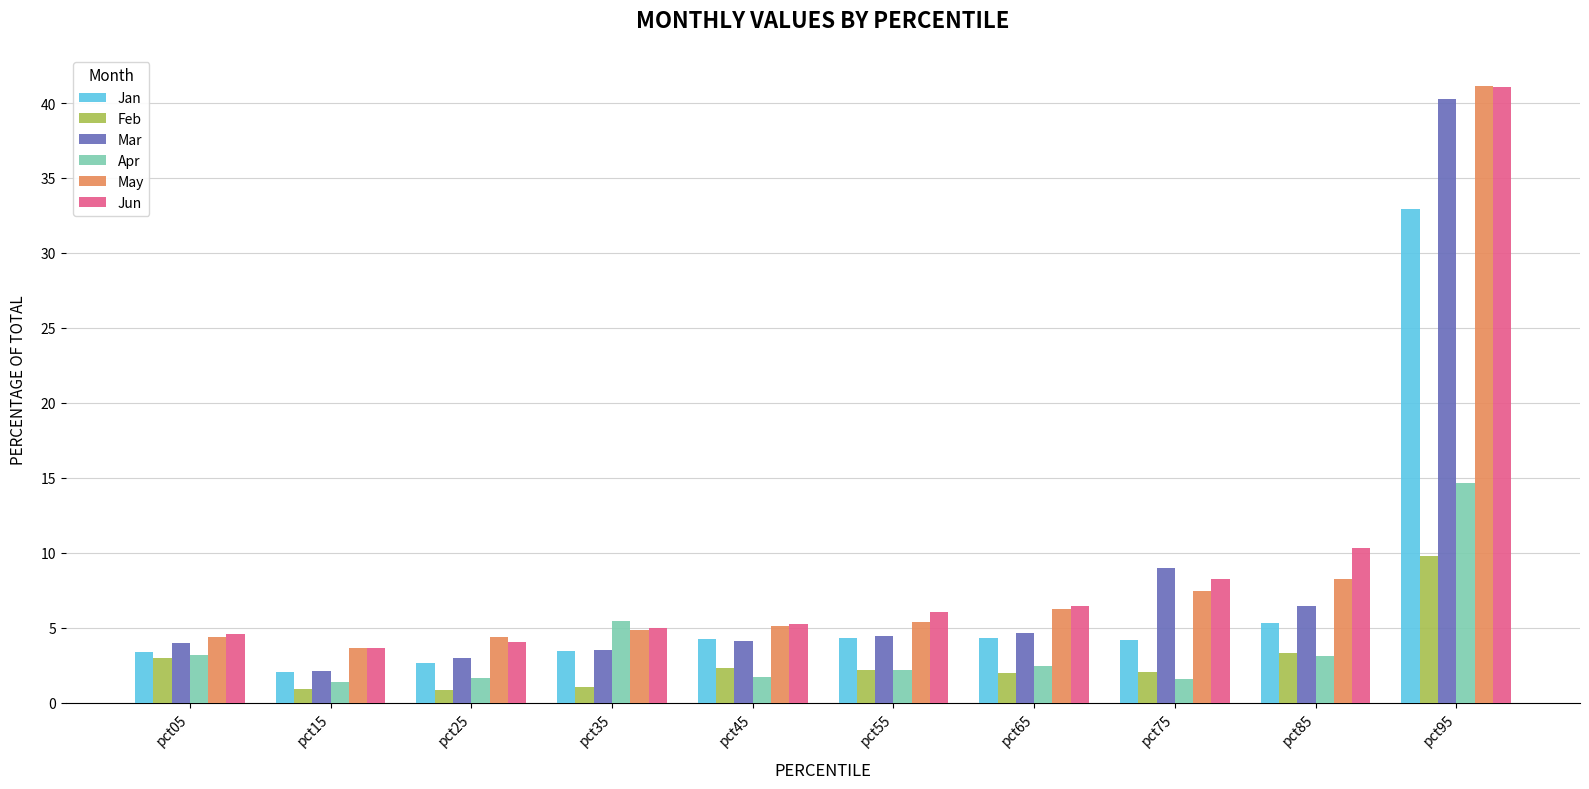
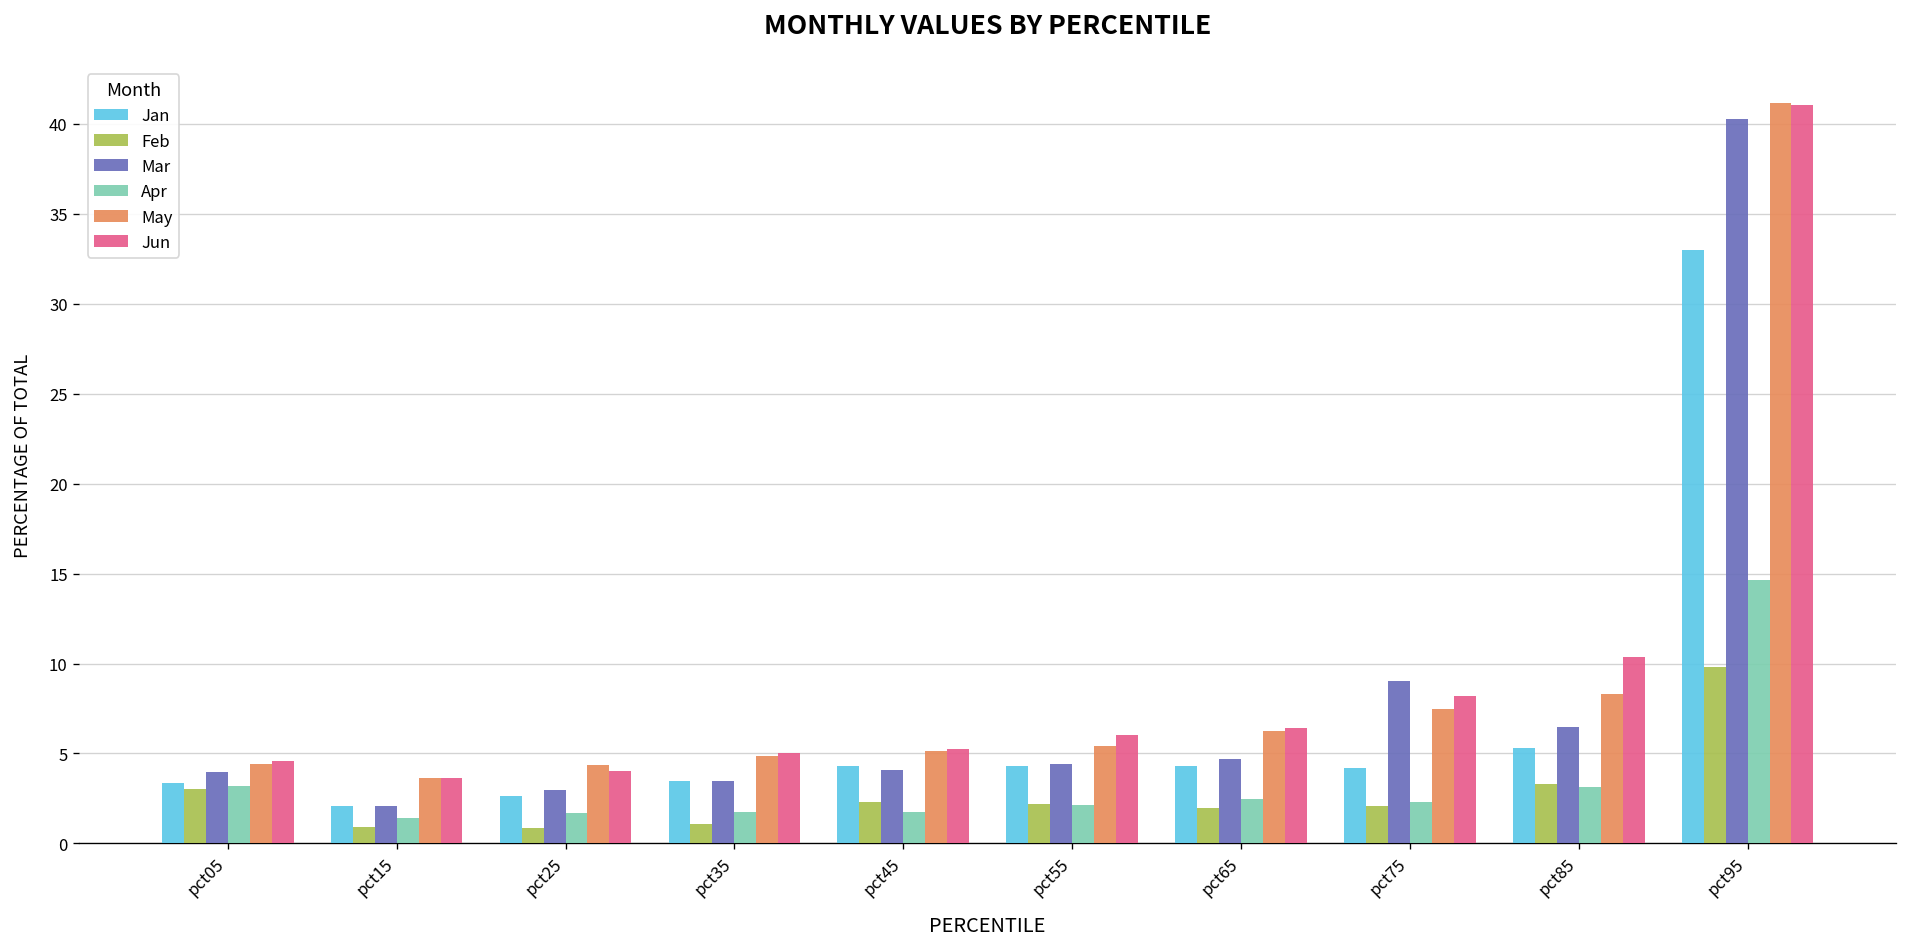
  {
    "Jan": {
      "pct05": 3.4,
      "pct15": 2.1,
      "pct25": 2.6,
      "pct35": 3.5,
      "pct45": 4.3,
      "pct55": 4.3,
      "pct65": 4.3,
      "pct75": 4.2,
      "pct85": 5.3,
      "pct95": 33.0
    },
    "Feb": {
      "pct05": 3.0,
      "pct15": 0.9,
      "pct25": 0.9,
      "pct35": 1.1,
      "pct45": 2.3,
      "pct55": 2.2,
      "pct65": 2.0,
      "pct75": 2.1,
      "pct85": 3.3,
      "pct95": 9.8
    },
    "Mar": {
      "pct05": 4.0,
      "pct15": 2.1,
      "pct25": 3.0,
      "pct35": 3.5,
      "pct45": 4.1,
      "pct55": 4.4,
      "pct65": 4.7,
      "pct75": 9.0,
      "pct85": 6.5,
      "pct95": 40.3
    },
    "Apr": {
      "pct05": 3.2,
      "pct15": 1.4,
      "pct25": 1.7,
-     "pct35": 5.4,
+     "pct35": 1.7,
      "pct45": 1.7,
      "pct55": 2.2,
      "pct65": 2.5,
-     "pct75": 1.6,
+     "pct75": 2.3,
      "pct85": 3.1,
      "pct95": 14.7
    },
    "May": {
      "pct05": 4.4,
      "pct15": 3.6,
      "pct25": 4.4,
      "pct35": 4.9,
      "pct45": 5.1,
      "pct55": 5.4,
      "pct65": 6.2,
      "pct75": 7.5,
      "pct85": 8.3,
      "pct95": 41.2
    },
    "Jun": {
      "pct05": 4.6,
      "pct15": 3.6,
      "pct25": 4.0,
      "pct35": 5.0,
      "pct45": 5.2,
      "pct55": 6.1,
      "pct65": 6.4,
      "pct75": 8.2,
      "pct85": 10.3,
      "pct95": 41.1
    }
  }
